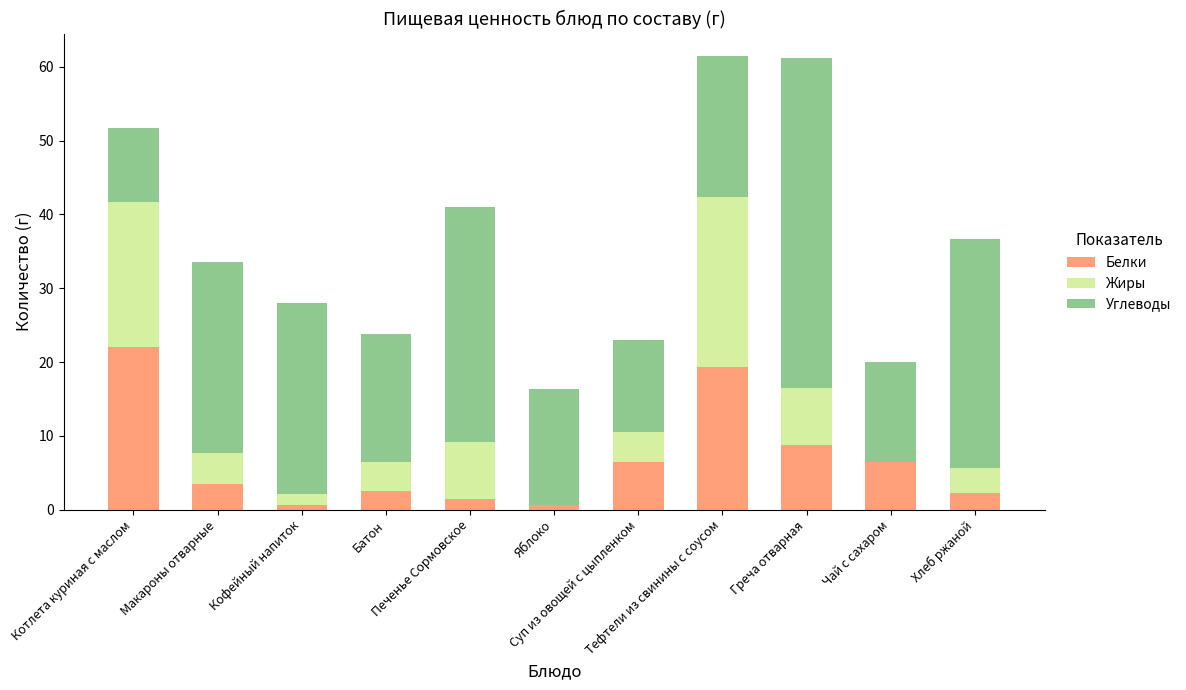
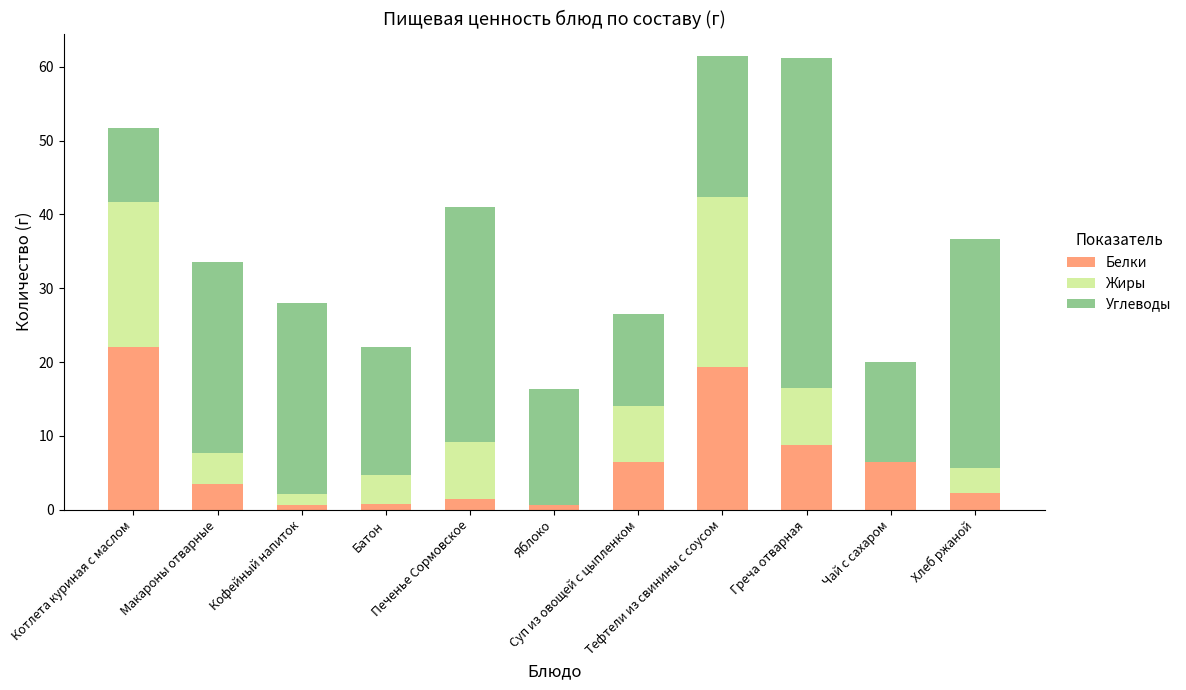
  {
    "Белки": {
      "Котлета куриная с маслом": 22,
      "Макароны отварные": 4,
      "Кофейный напиток": 1,
-     "Батон": 3,
+     "Батон": 1,
      "Печенье Сормовское": 1,
      "Яблоко": 1,
      "Суп из овощей с цыпленком": 7,
      "Тефтели из свинины с соусом": 19,
      "Греча отварная": 9,
      "Чай с сахаром": 6,
      "Хлеб ржаной": 2
    },
    "Жиры": {
      "Котлета куриная с маслом": 20,
      "Макароны отварные": 4,
      "Кофейный напиток": 1,
      "Батон": 4,
      "Печенье Сормовское": 8,
      "Яблоко": 0,
-     "Суп из овощей с цыпленком": 4,
+     "Суп из овощей с цыпленком": 8,
      "Тефтели из свинины с соусом": 23,
      "Греча отварная": 8,
      "Чай с сахаром": 0,
      "Хлеб ржаной": 3
    },
    "Углеводы": {
      "Котлета куриная с маслом": 10,
      "Макароны отварные": 26,
      "Кофейный напиток": 26,
      "Батон": 17,
      "Печенье Сормовское": 32,
      "Яблоко": 16,
      "Суп из овощей с цыпленком": 13,
      "Тефтели из свинины с соусом": 19,
      "Греча отварная": 45,
      "Чай с сахаром": 14,
      "Хлеб ржаной": 31
    }
  }
